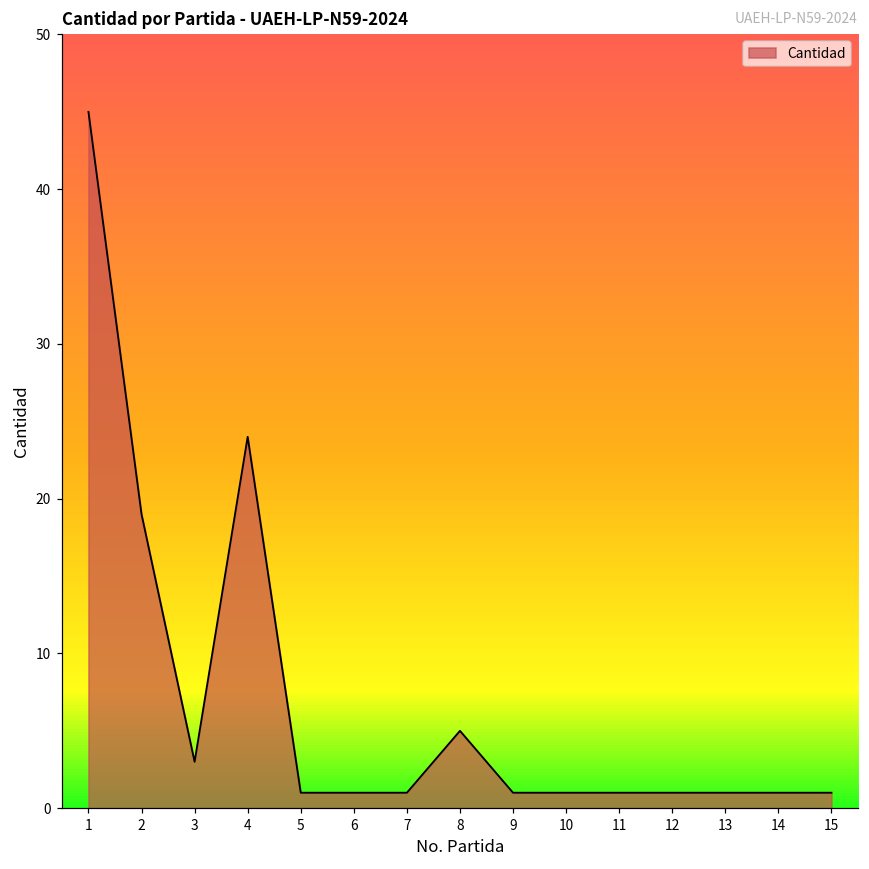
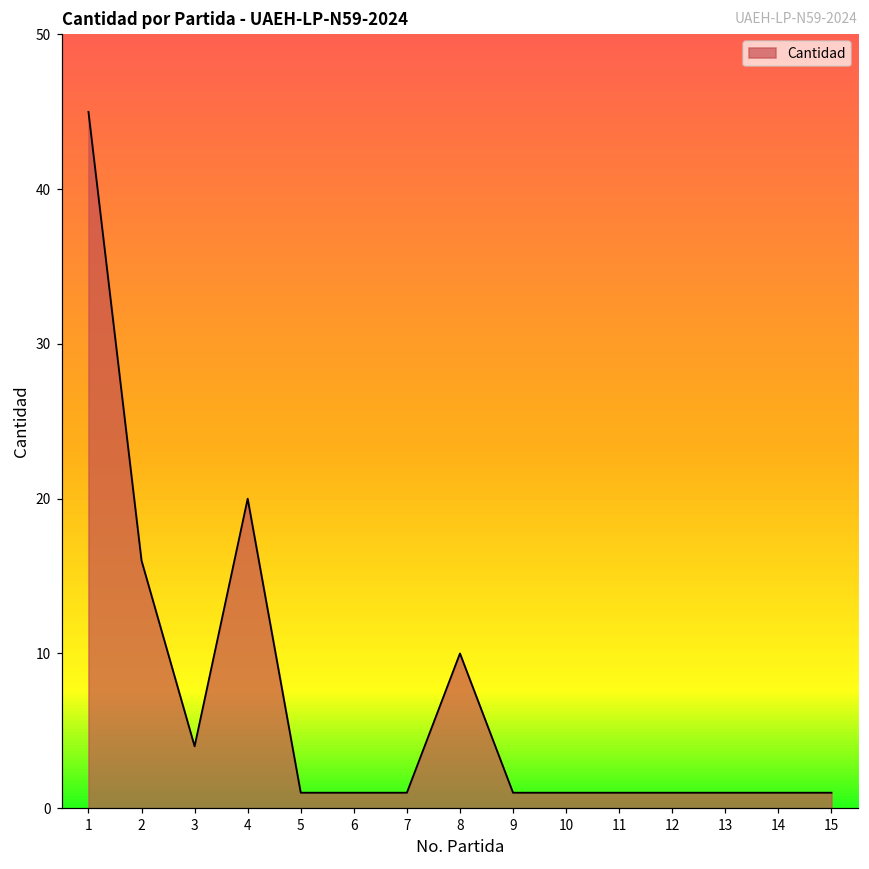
  {
    "1": 45,
-   "2": 19,
-   "3": 3,
-   "4": 24,
+   "2": 16,
+   "3": 4,
+   "4": 20,
    "5": 1,
    "6": 1,
    "7": 1,
-   "8": 5,
+   "8": 10,
    "9": 1,
    "10": 1,
    "11": 1,
    "12": 1,
    "13": 1,
    "14": 1,
    "15": 1
  }
